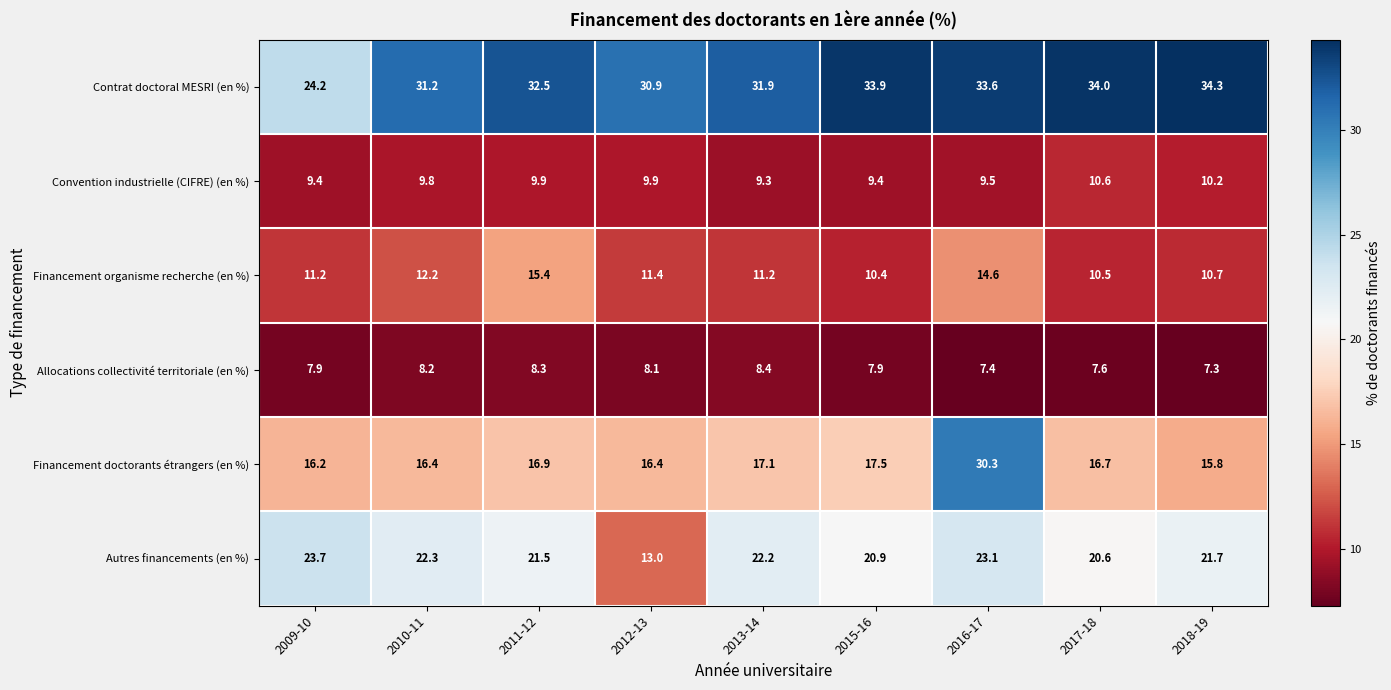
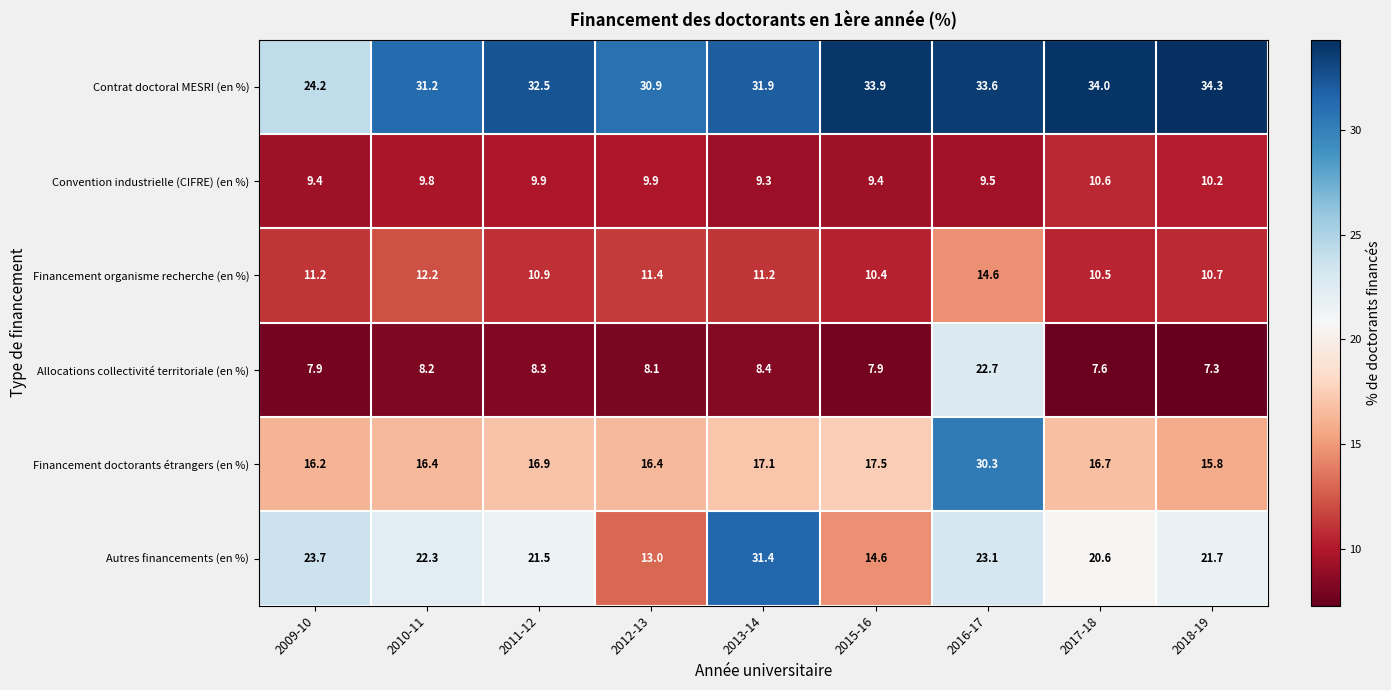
  {
    "Contrat doctoral MESRI (en %)": {
      "2009-10": 24.2,
      "2010-11": 31.2,
      "2011-12": 32.5,
      "2012-13": 30.9,
      "2013-14": 31.9,
      "2015-16": 33.9,
      "2016-17": 33.6,
      "2017-18": 34.0,
      "2018-19": 34.3
    },
    "Convention industrielle (CIFRE) (en %)": {
      "2009-10": 9.4,
      "2010-11": 9.8,
      "2011-12": 9.9,
      "2012-13": 9.9,
      "2013-14": 9.3,
      "2015-16": 9.4,
      "2016-17": 9.5,
      "2017-18": 10.6,
      "2018-19": 10.2
    },
    "Financement organisme recherche (en %)": {
      "2009-10": 11.2,
      "2010-11": 12.2,
-     "2011-12": 15.4,
+     "2011-12": 10.9,
      "2012-13": 11.4,
      "2013-14": 11.2,
      "2015-16": 10.4,
      "2016-17": 14.6,
      "2017-18": 10.5,
      "2018-19": 10.7
    },
    "Allocations collectivité territoriale (en %)": {
      "2009-10": 7.9,
      "2010-11": 8.2,
      "2011-12": 8.3,
      "2012-13": 8.1,
      "2013-14": 8.4,
      "2015-16": 7.9,
-     "2016-17": 7.4,
+     "2016-17": 22.7,
      "2017-18": 7.6,
      "2018-19": 7.3
    },
    "Financement doctorants étrangers (en %)": {
      "2009-10": 16.2,
      "2010-11": 16.4,
      "2011-12": 16.9,
      "2012-13": 16.4,
      "2013-14": 17.1,
      "2015-16": 17.5,
      "2016-17": 30.3,
      "2017-18": 16.7,
      "2018-19": 15.8
    },
    "Autres financements (en %)": {
      "2009-10": 23.7,
      "2010-11": 22.3,
      "2011-12": 21.5,
      "2012-13": 13.0,
-     "2013-14": 22.2,
-     "2015-16": 20.9,
+     "2013-14": 31.4,
+     "2015-16": 14.6,
      "2016-17": 23.1,
      "2017-18": 20.6,
      "2018-19": 21.7
    }
  }
